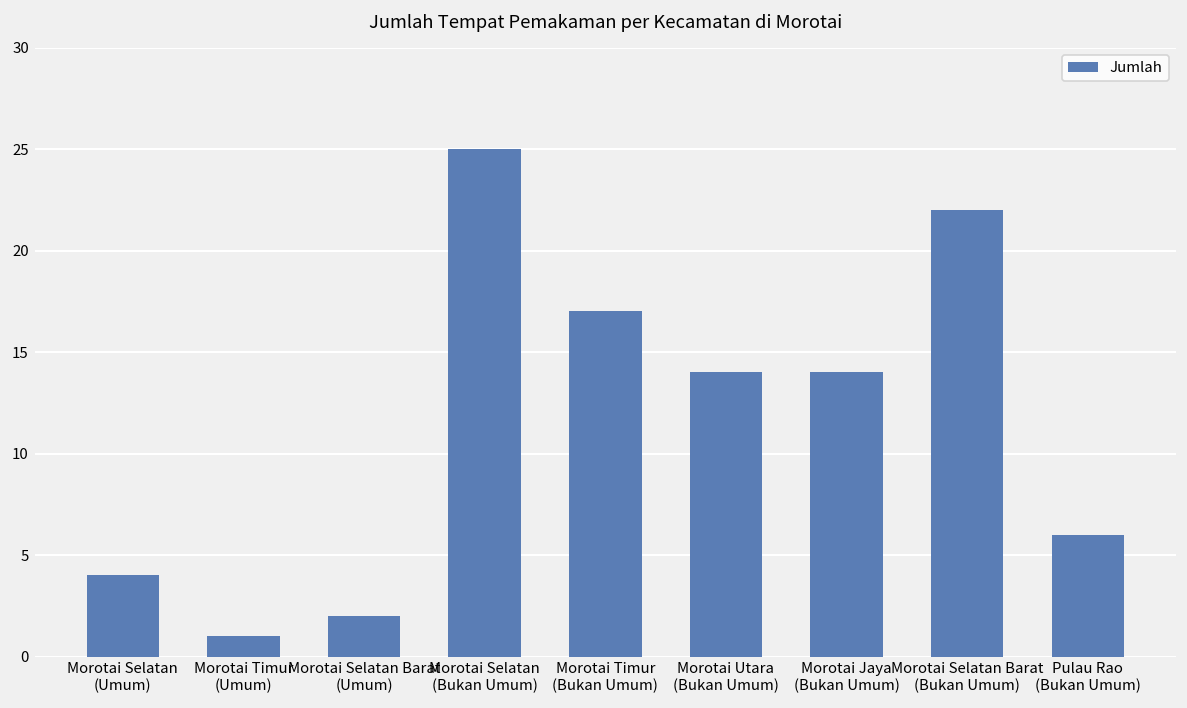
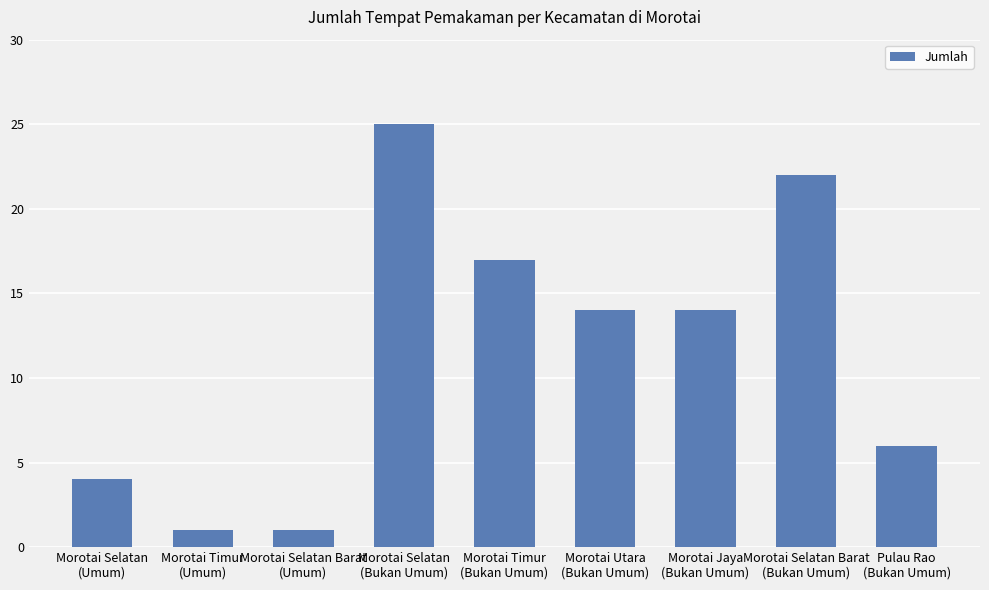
  {
    "Morotai Selatan (Umum)": 4,
    "Morotai Timur (Umum)": 1,
-   "Morotai Selatan Barat (Umum)": 2,
+   "Morotai Selatan Barat (Umum)": 1,
    "Morotai Selatan (Bukan Umum)": 25,
    "Morotai Timur (Bukan Umum)": 17,
    "Morotai Utara (Bukan Umum)": 14,
    "Morotai Jaya (Bukan Umum)": 14,
    "Morotai Selatan Barat (Bukan Umum)": 22,
    "Pulau Rao (Bukan Umum)": 6
  }
